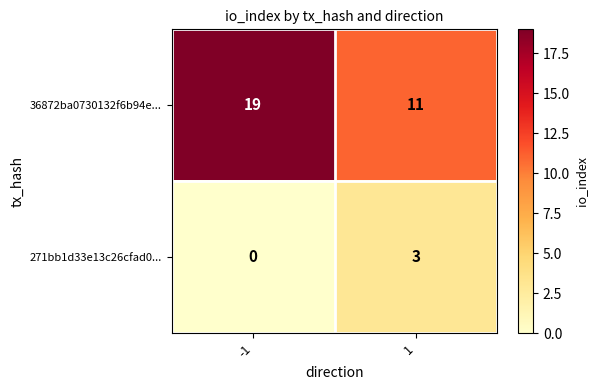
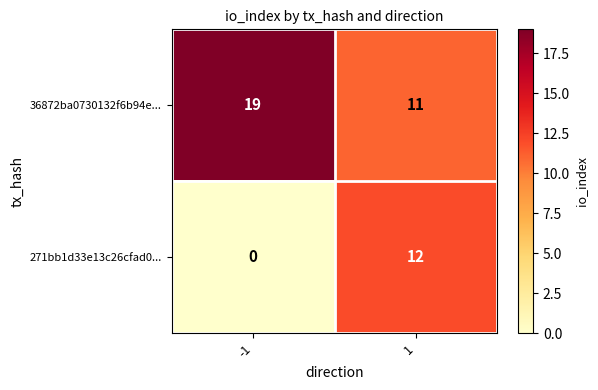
  {
    "36872ba0730132f6b94e...": {
      "-1": 19,
      "1": 11
    },
    "271bb1d33e13c26cfad0...": {
      "-1": 0,
-     "1": 3
+     "1": 12
    }
  }
